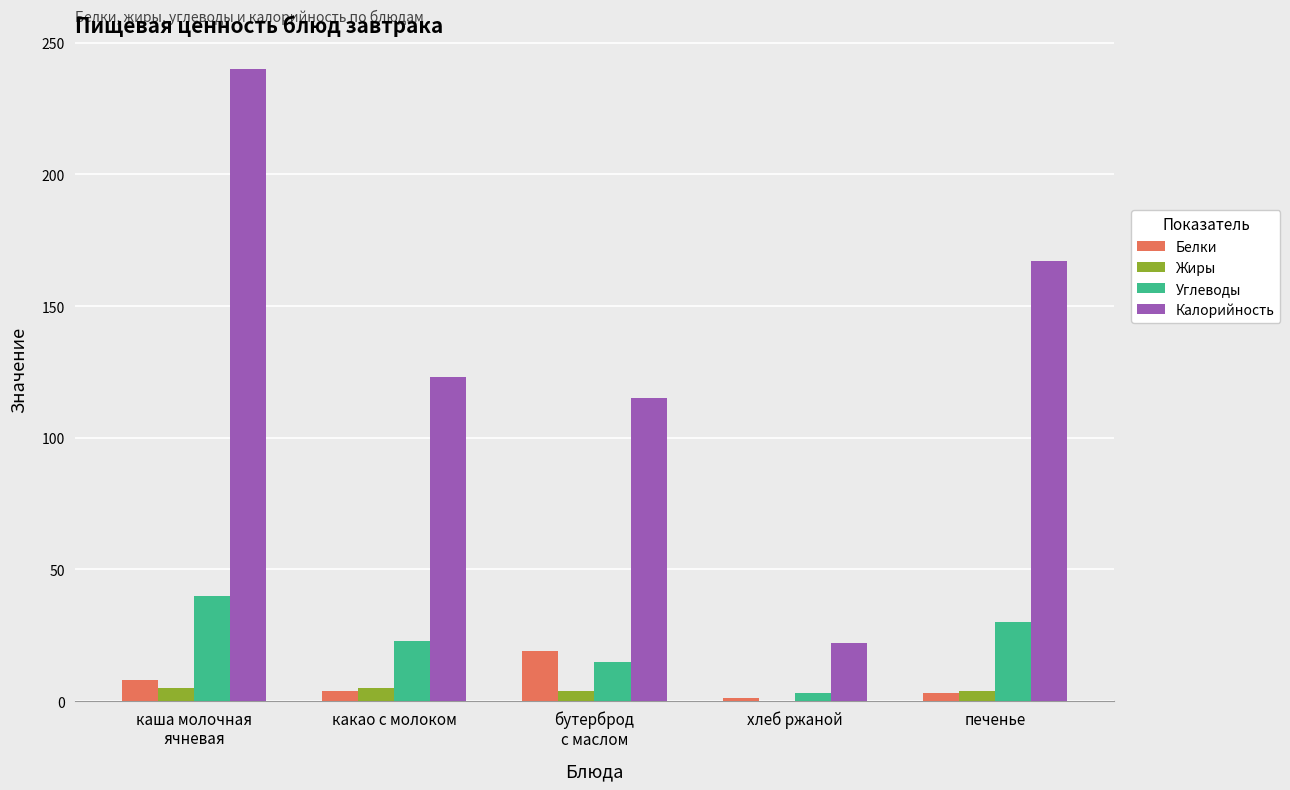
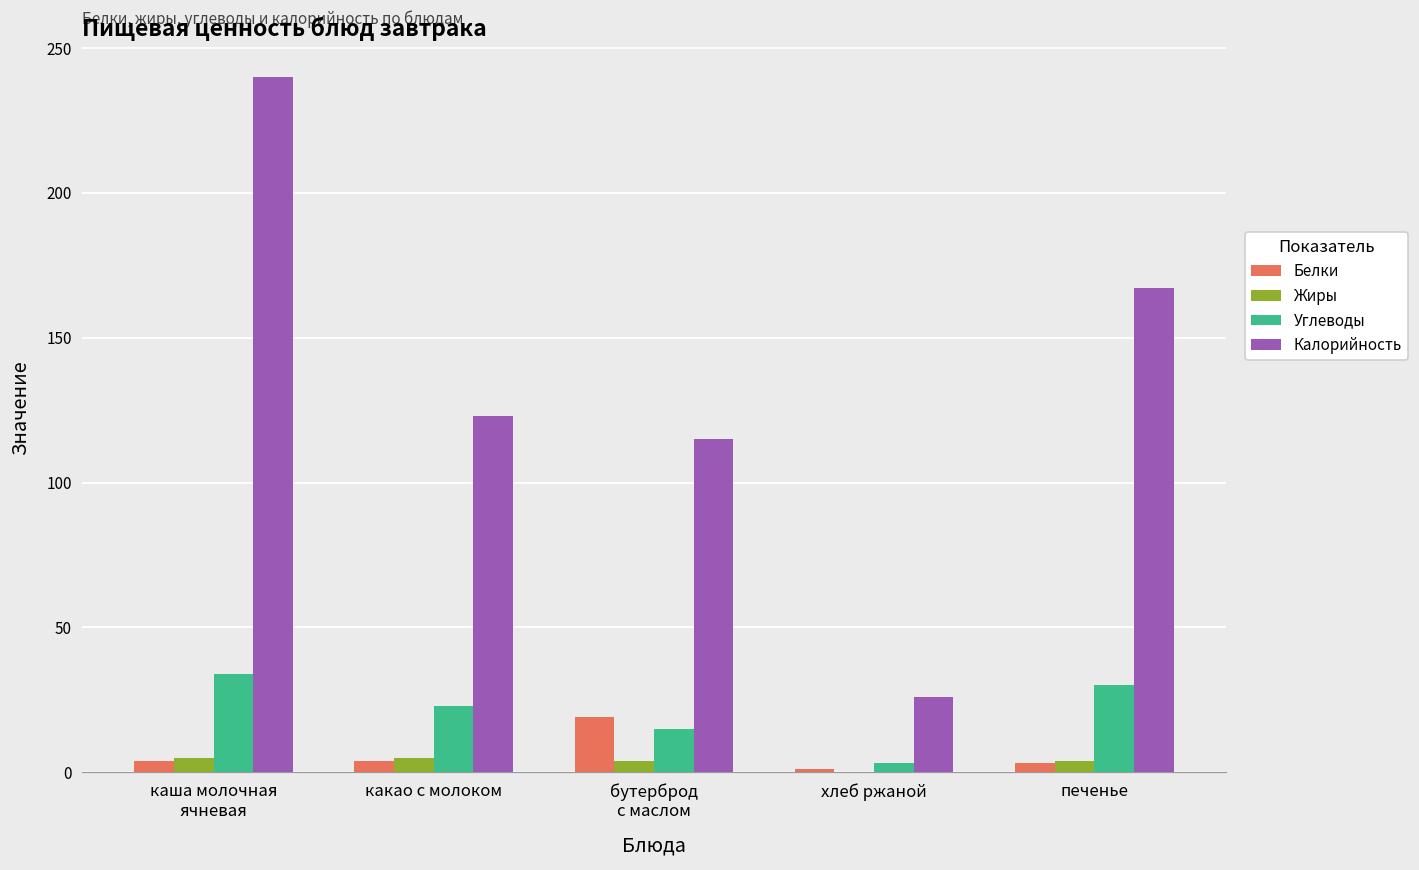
  {
    "Белки": {
-     "каша молочная ячневая": 8,
+     "каша молочная ячневая": 4,
      "какао с молоком": 4,
      "бутерброд с маслом": 19,
      "хлеб ржаной": 1,
      "печенье": 3
    },
    "Жиры": {
      "каша молочная ячневая": 5,
      "какао с молоком": 5,
      "бутерброд с маслом": 4,
      "хлеб ржаной": 0,
      "печенье": 4
    },
    "Углеводы": {
-     "каша молочная ячневая": 40,
+     "каша молочная ячневая": 34,
      "какао с молоком": 23,
      "бутерброд с маслом": 15,
      "хлеб ржаной": 3,
      "печенье": 30
    },
    "Калорийность": {
      "каша молочная ячневая": 240,
      "какао с молоком": 123,
      "бутерброд с маслом": 115,
-     "хлеб ржаной": 22,
+     "хлеб ржаной": 26,
      "печенье": 167
    }
  }
